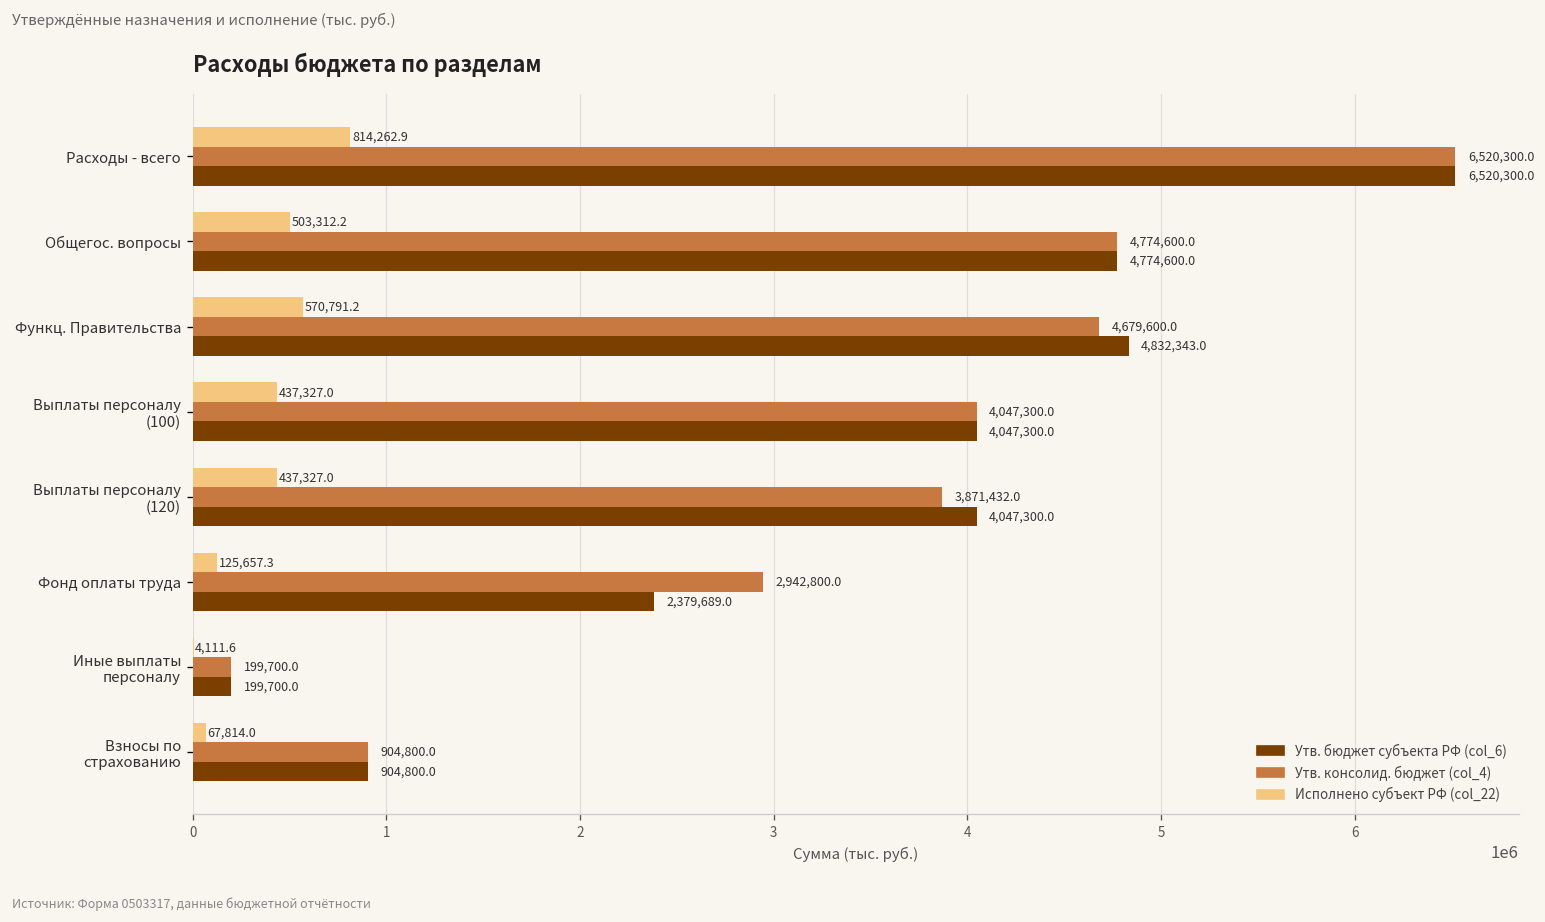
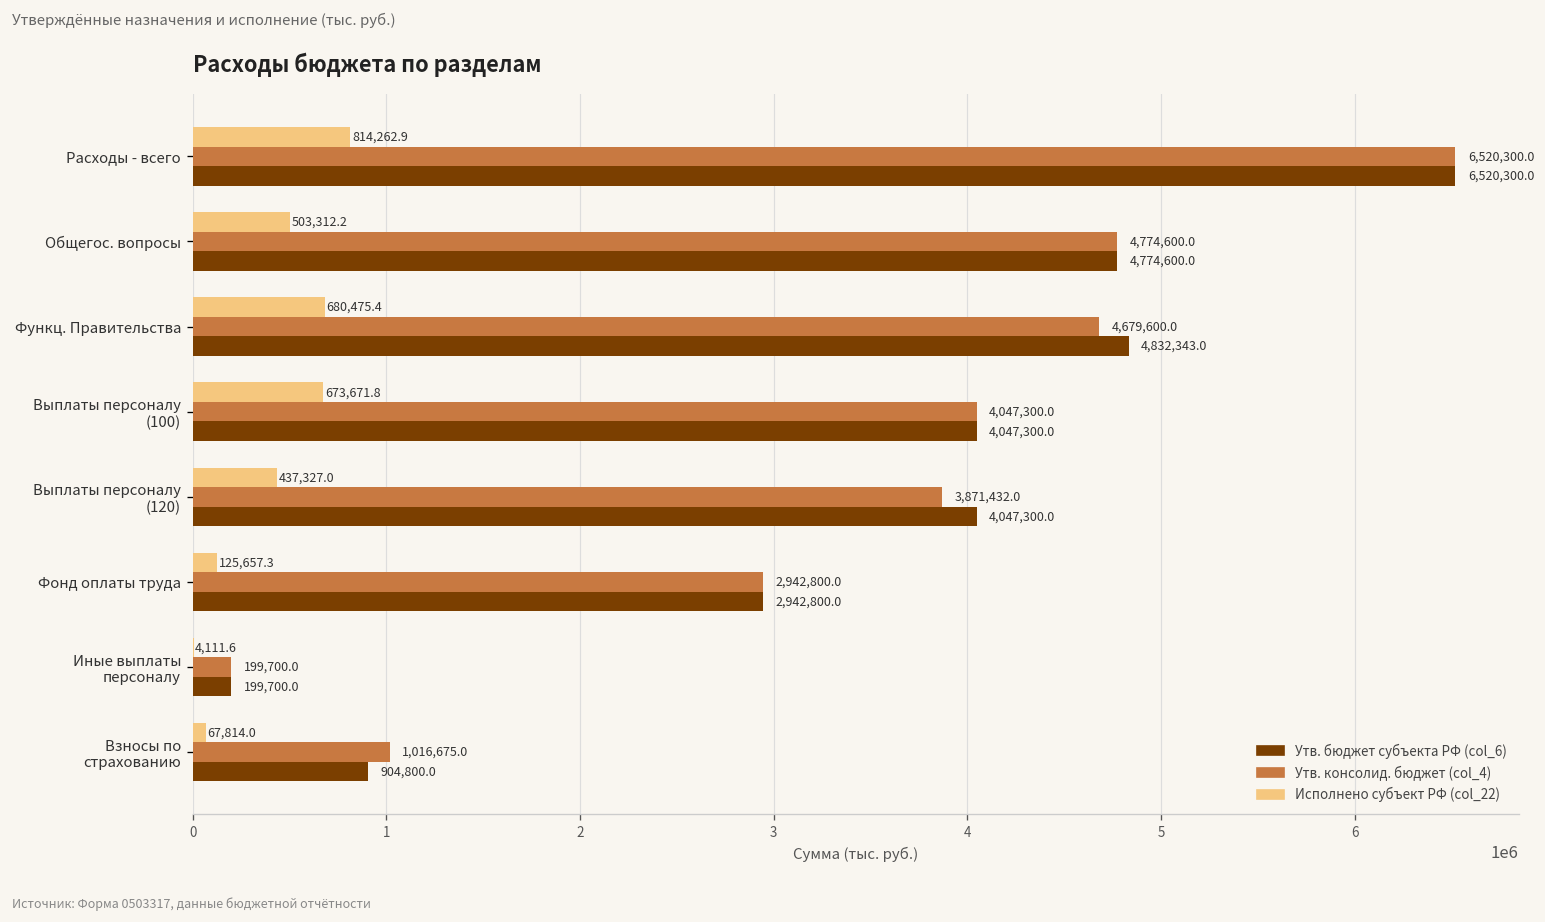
  {
    "Утв. бюджет субъекта РФ (col_6)": {
      "Расходы - всего": "6,520,300.0",
      "Общегос. вопросы": "4,774,600.0",
      "Функц. Правительства": "4,832,343.0",
      "Выплаты персоналу (100)": "4,047,300.0",
      "Выплаты персоналу (120)": "4,047,300.0",
-     "Фонд оплаты труда": "2,379,689.0",
+     "Фонд оплаты труда": "2,942,800.0",
      "Иные выплаты персоналу": "199,700.0",
      "Взносы по страхованию": "904,800.0"
    },
    "Утв. консолид. бюджет (col_4)": {
      "Расходы - всего": "6,520,300.0",
      "Общегос. вопросы": "4,774,600.0",
      "Функц. Правительства": "4,679,600.0",
      "Выплаты персоналу (100)": "4,047,300.0",
      "Выплаты персоналу (120)": "3,871,432.0",
      "Фонд оплаты труда": "2,942,800.0",
      "Иные выплаты персоналу": "199,700.0",
-     "Взносы по страхованию": "904,800.0"
+     "Взносы по страхованию": "1,016,675.0"
    },
    "Исполнено субъект РФ (col_22)": {
      "Расходы - всего": "814,262.9",
      "Общегос. вопросы": "503,312.2",
-     "Функц. Правительства": "570,791.2",
-     "Выплаты персоналу (100)": "437,327.0",
+     "Функц. Правительства": "680,475.4",
+     "Выплаты персоналу (100)": "673,671.8",
      "Выплаты персоналу (120)": "437,327.0",
      "Фонд оплаты труда": "125,657.3",
      "Иные выплаты персоналу": "4,111.6",
      "Взносы по страхованию": "67,814.0"
    }
  }
